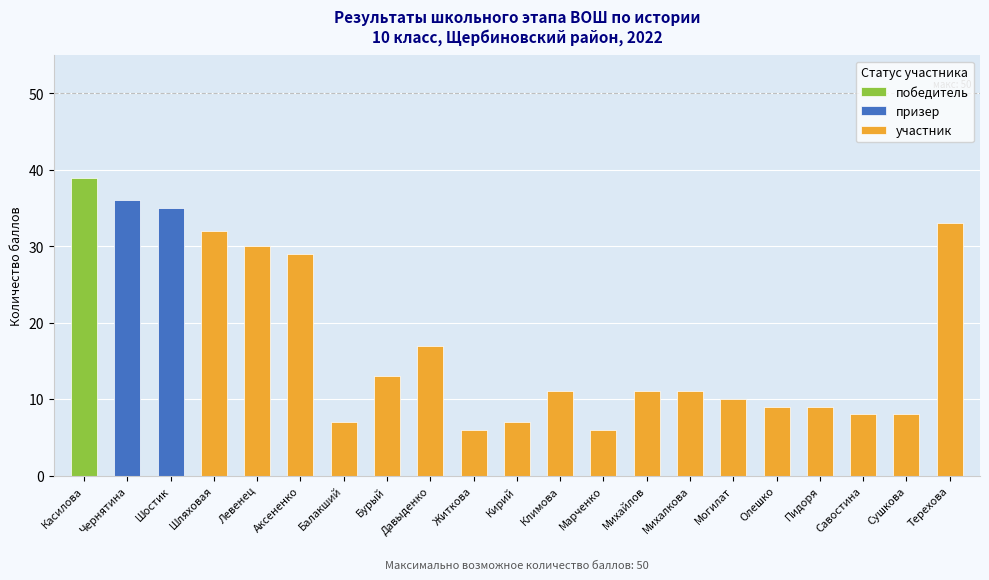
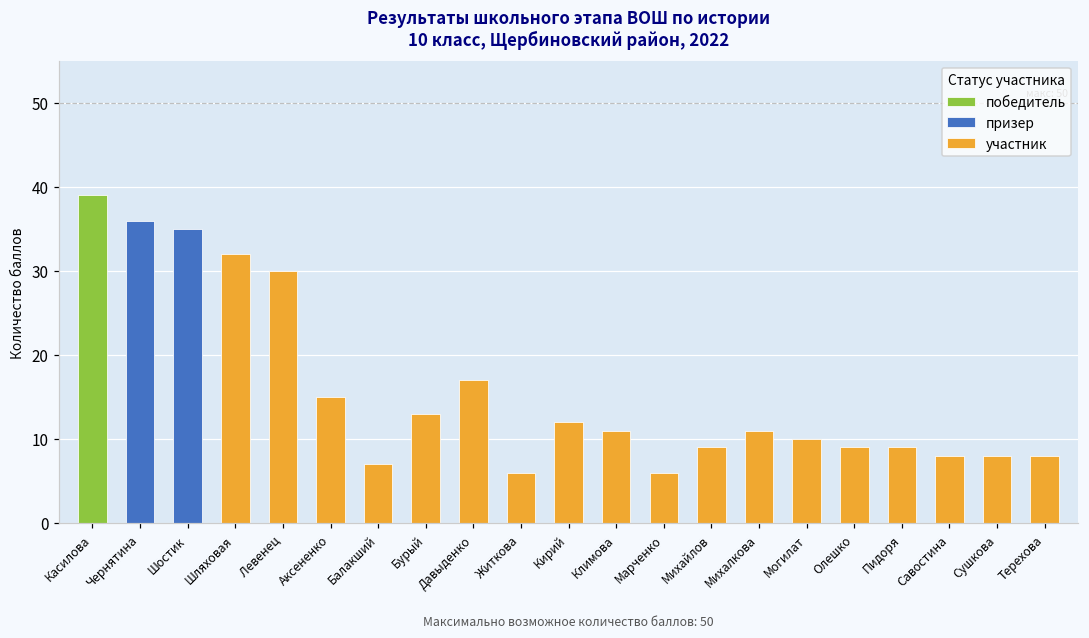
  {
    "Касилова": 39,
    "Чернятина": 36,
    "Шостик": 35,
    "Шляховая": 32,
    "Левенец": 30,
-   "Аксененко": 29,
+   "Аксененко": 15,
    "Балакший": 7,
    "Бурый": 13,
    "Давыденко": 17,
    "Житкова": 6,
-   "Кирий": 7,
+   "Кирий": 12,
    "Климова": 11,
    "Марченко": 6,
-   "Михайлов": 11,
+   "Михайлов": 9,
    "Михалкова": 11,
    "Могилат": 10,
    "Олешко": 9,
    "Пидоря": 9,
    "Савостина": 8,
    "Сушкова": 8,
-   "Терехова": 33
+   "Терехова": 8
  }
